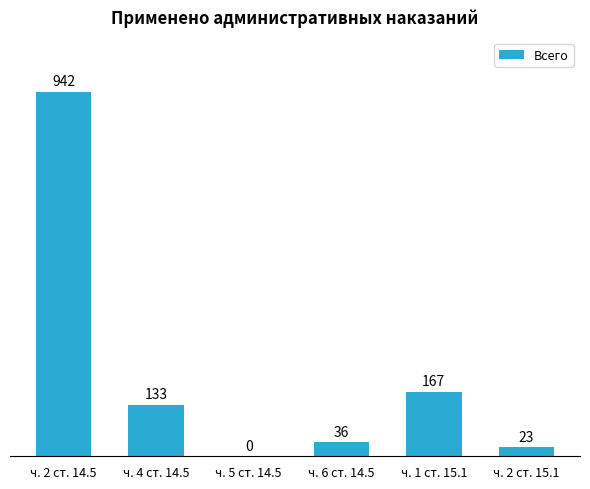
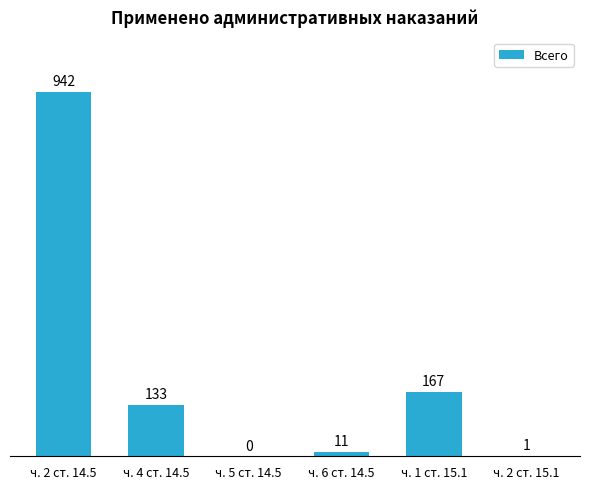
  {
    "ч. 2 ст. 14.5": 942,
    "ч. 4 ст. 14.5": 133,
    "ч. 5 ст. 14.5": 0,
-   "ч. 6 ст. 14.5": 36,
+   "ч. 6 ст. 14.5": 11,
    "ч. 1 ст. 15.1": 167,
-   "ч. 2 ст. 15.1": 23
+   "ч. 2 ст. 15.1": 1
  }
